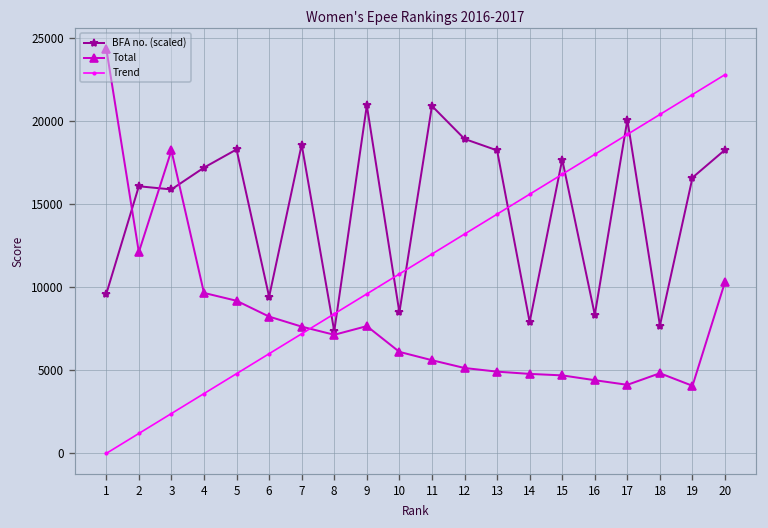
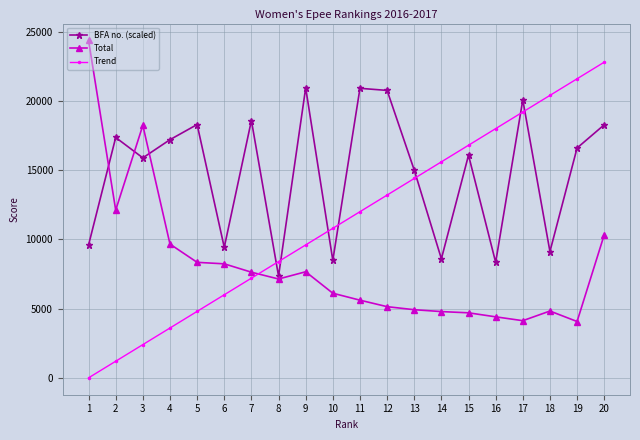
  {
    "BFA no. (scaled)": {
      "1": 9600,
-     "2": 16100,
+     "2": 17400,
      "3": 15900,
      "4": 17200,
      "5": 18300,
      "6": 9400,
      "7": 18600,
      "8": 7400,
      "9": 20900,
      "10": 8500,
      "11": 20900,
-     "12": 18900,
-     "13": 18200,
-     "14": 7900,
-     "15": 17700,
+     "12": 20800,
+     "13": 15000,
+     "14": 8600,
+     "15": 16100,
      "16": 8300,
      "17": 20100,
-     "18": 7700,
+     "18": 9100,
      "19": 16600,
      "20": 18300
    },
    "Total": {
      "2": 12100,
      "3": 18200,
      "4": 9700,
-     "5": 9200,
+     "5": 8300,
      "6": 8200,
      "7": 7600,
      "8": 7100,
      "9": 7700,
      "10": 6100,
      "11": 5600,
      "12": 5100,
      "13": 4900,
      "14": 4800,
      "15": 4700,
      "16": 4400,
      "17": 4100,
      "18": 4800,
      "19": 4100,
      "20": 10300
    },
    "Trend": {
      "1": 0,
      "2": 1200,
      "3": 2400,
      "4": 3600,
      "5": 4800,
      "6": 6000,
      "7": 7200,
      "8": 8400,
      "9": 9600,
      "10": 10800,
      "11": 12000,
      "12": 13200,
      "13": 14400,
      "14": 15600,
      "15": 16800,
      "16": 18000,
      "17": 19200,
      "18": 20400,
      "19": 21600,
      "20": 22800
    }
  }
